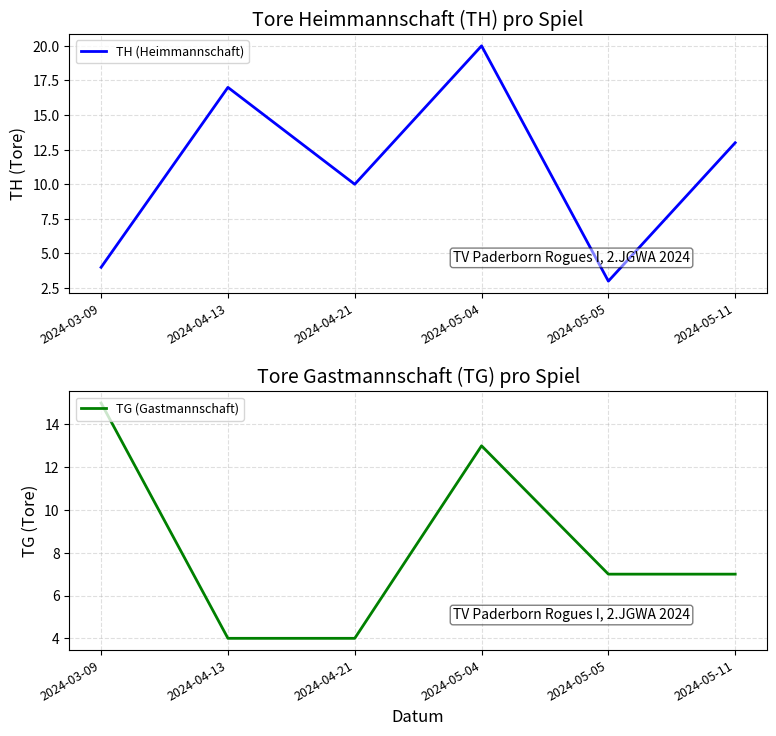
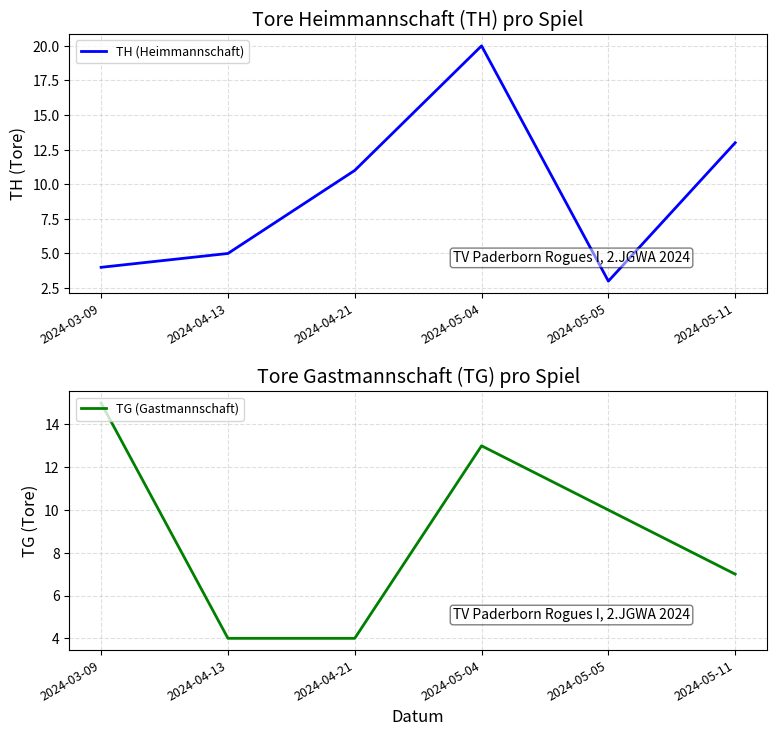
  {
    "Tore Heimmannschaft (TH) pro Spiel": {
      "2024-03-09": 4,
-     "2024-04-13": 17,
-     "2024-04-21": 10,
+     "2024-04-13": 5,
+     "2024-04-21": 11,
      "2024-05-04": 20,
      "2024-05-11": 13
    },
    "Tore Gastmannschaft (TG) pro Spiel": {
      "2024-04-13": 4,
      "2024-04-21": 4,
      "2024-05-04": 13,
-     "2024-05-05": 7,
+     "2024-05-05": 10,
      "2024-05-11": 7
    }
  }
